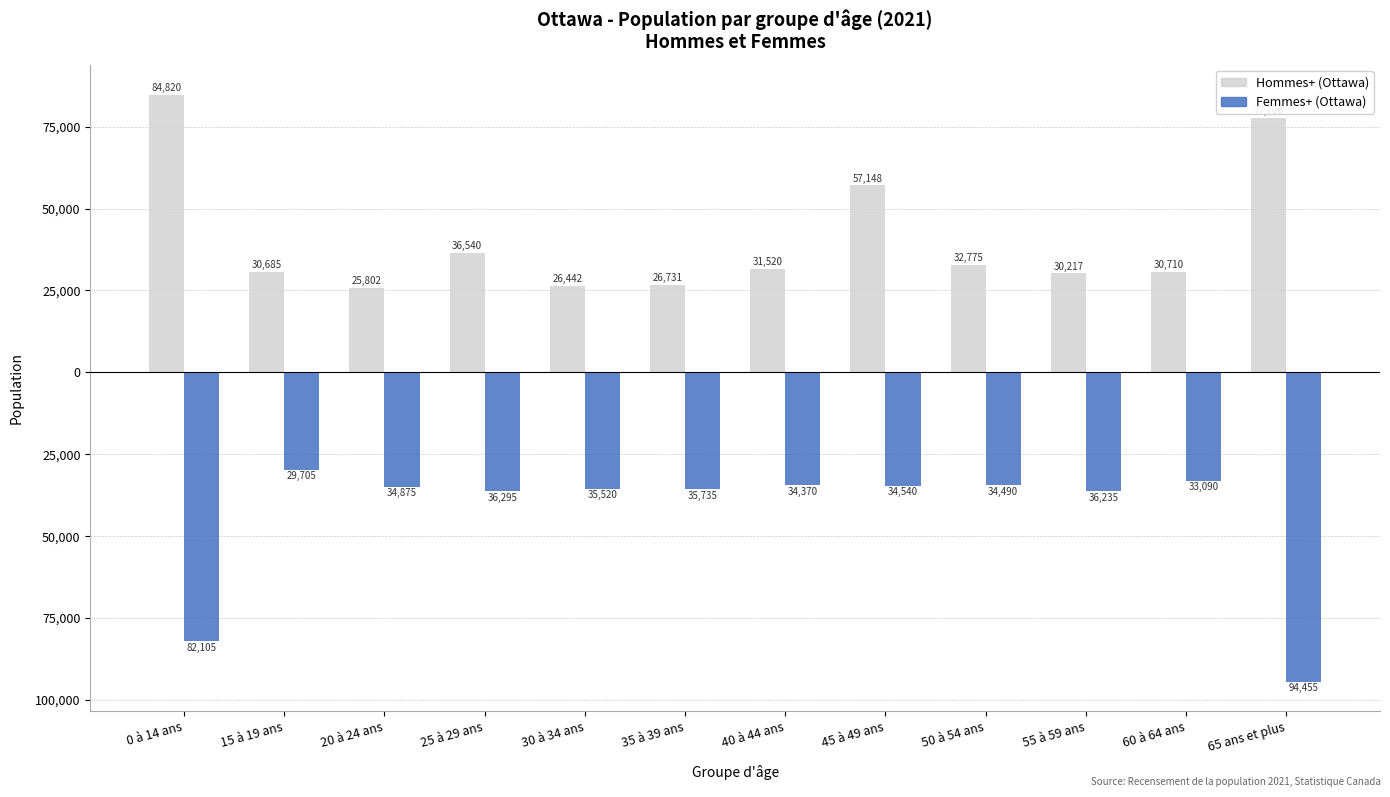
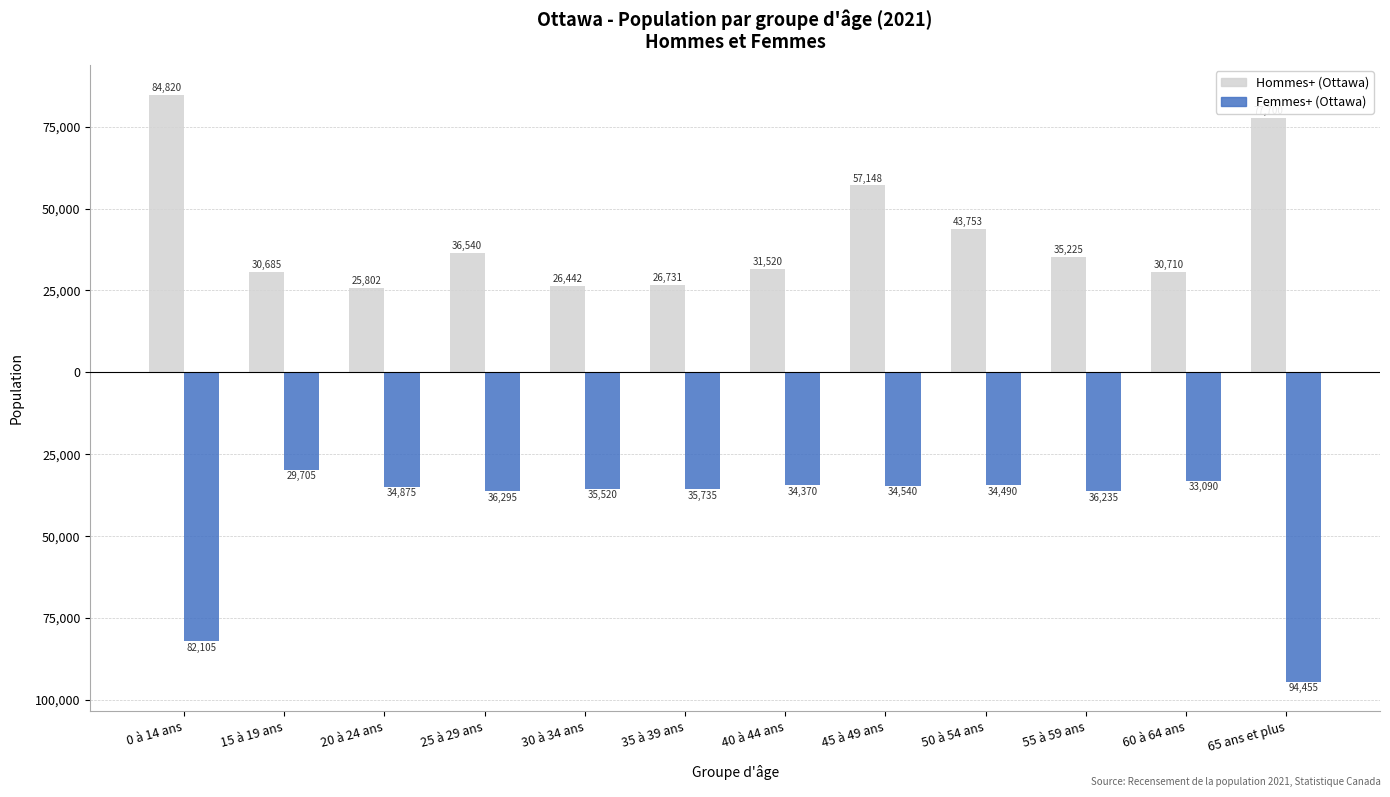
  {
    "Hommes+ (Ottawa)": {
      "0 à 14 ans": "84,820",
      "15 à 19 ans": "30,685",
      "20 à 24 ans": "25,802",
      "25 à 29 ans": "36,540",
      "30 à 34 ans": "26,442",
      "35 à 39 ans": "26,731",
      "40 à 44 ans": "31,520",
      "45 à 49 ans": "57,148",
-     "50 à 54 ans": "32,775",
-     "55 à 59 ans": "30,217",
+     "50 à 54 ans": "43,753",
+     "55 à 59 ans": "35,225",
      "60 à 64 ans": "30,710"
    }
  }
